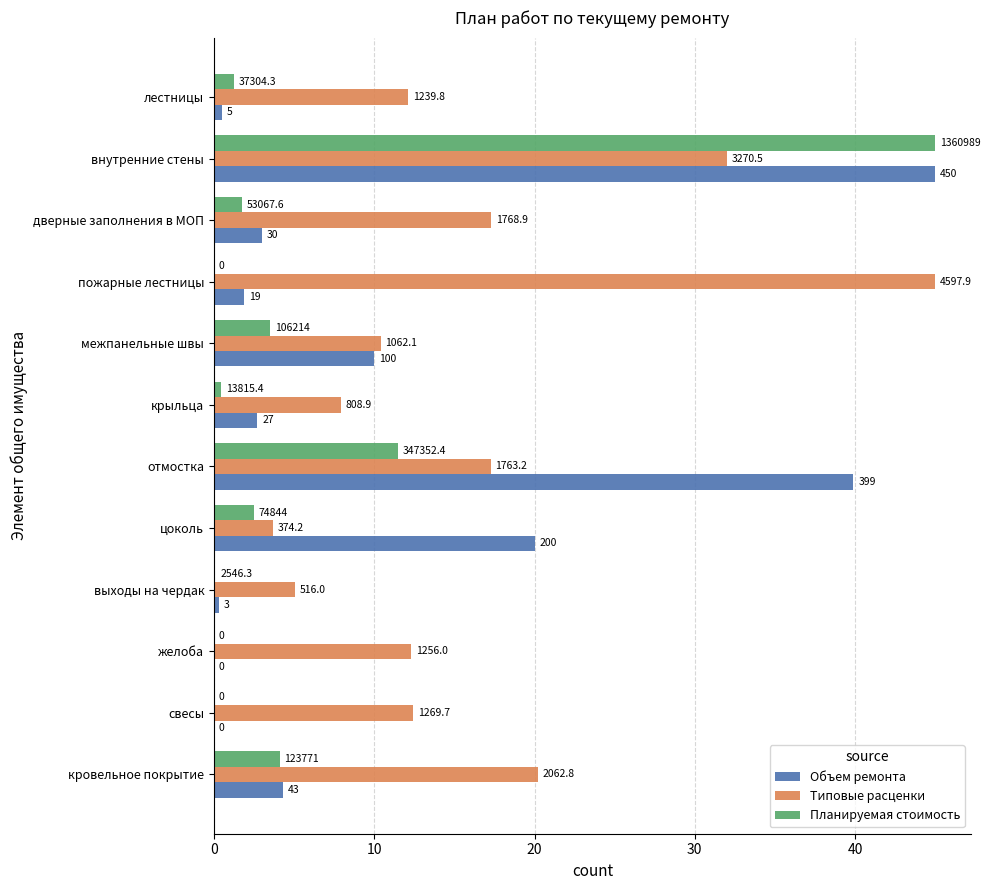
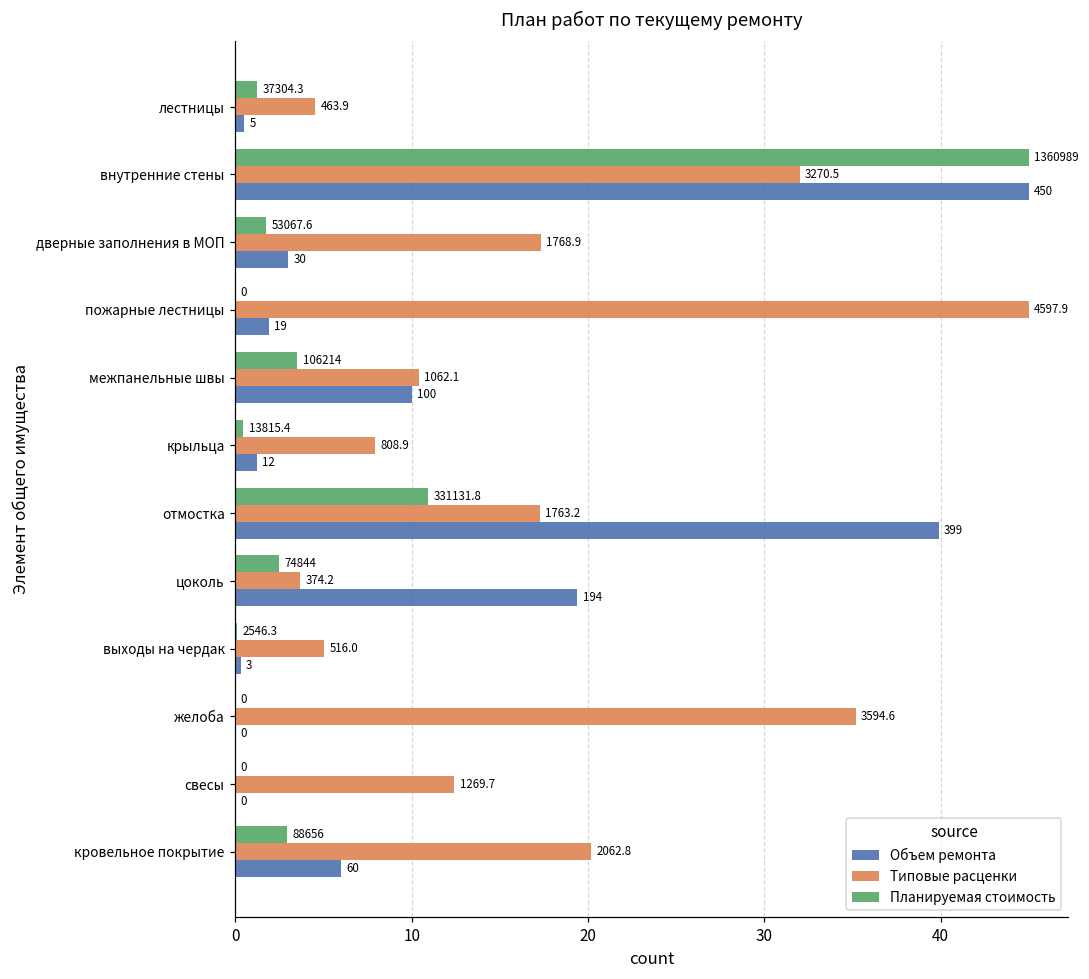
  {
    "Объем ремонта": {
-     "крыльца": 27,
-     "цоколь": 200,
+     "крыльца": 12,
+     "цоколь": 194,
      "желоба": 0,
      "свесы": 0,
-     "кровельное покрытие": 43
+     "кровельное покрытие": 60
    },
    "Типовые расценки": {
-     "лестницы": 1239.8,
-     "желоба": 1256.0
+     "лестницы": 463.9,
+     "желоба": 3594.6
    },
    "Планируемая стоимость": {
      "пожарные лестницы": 0,
-     "отмостка": 347352.4,
+     "отмостка": 331131.8,
      "желоба": 0,
      "свесы": 0,
-     "кровельное покрытие": 123771
+     "кровельное покрытие": 88656
    }
  }
